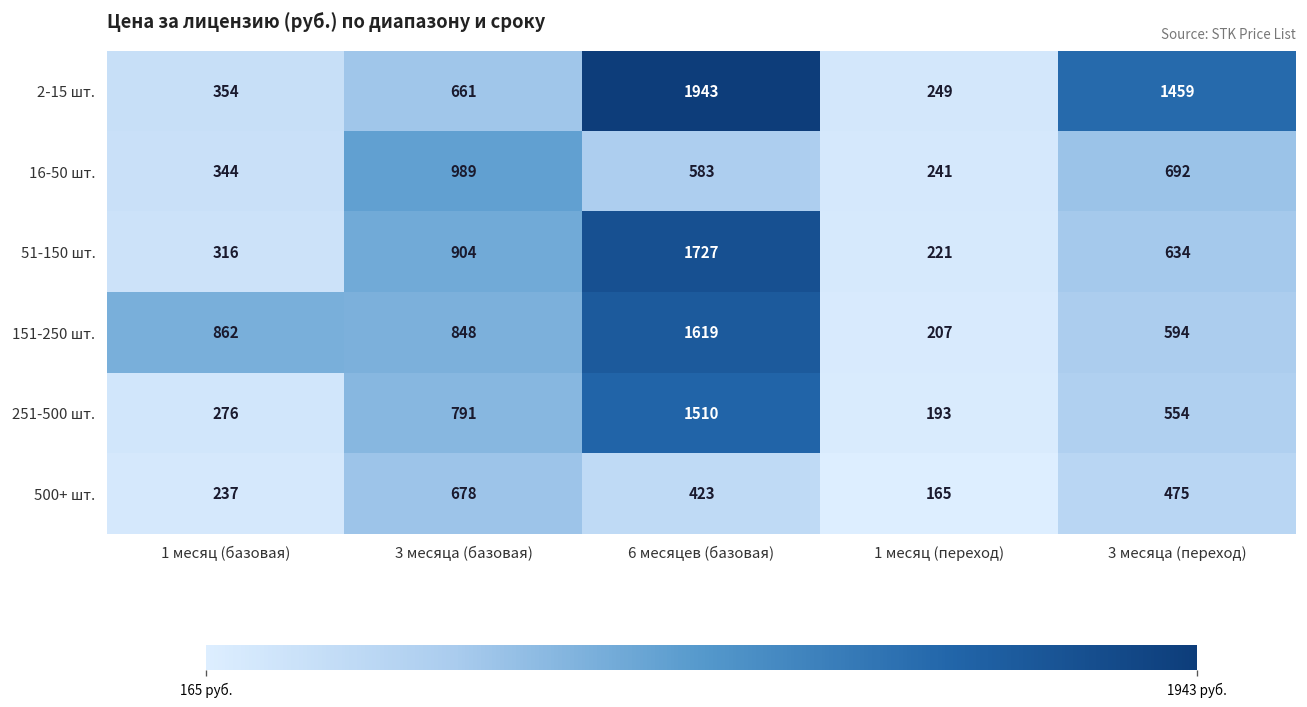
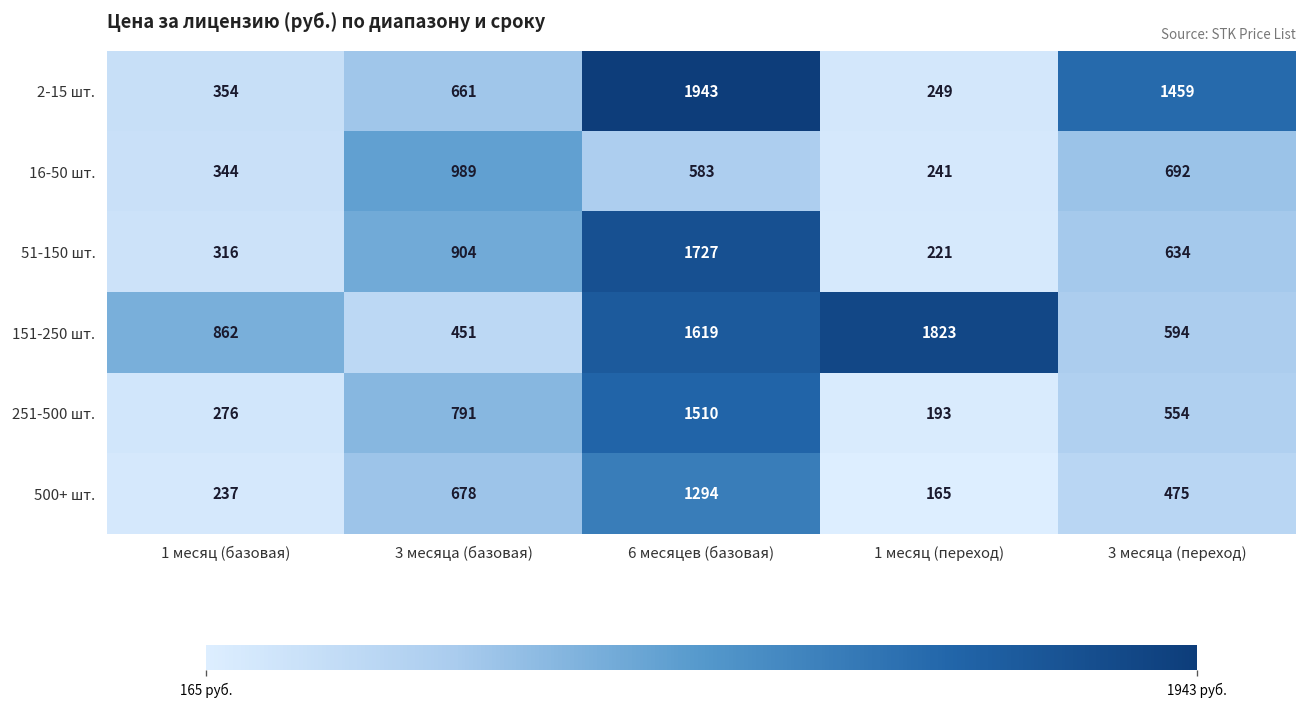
  {
    "2-15 шт.": {
      "1 месяц (базовая)": 354,
      "3 месяца (базовая)": 661,
      "6 месяцев (базовая)": 1943,
      "1 месяц (переход)": 249,
      "3 месяца (переход)": 1459
    },
    "16-50 шт.": {
      "1 месяц (базовая)": 344,
      "3 месяца (базовая)": 989,
      "6 месяцев (базовая)": 583,
      "1 месяц (переход)": 241,
      "3 месяца (переход)": 692
    },
    "51-150 шт.": {
      "1 месяц (базовая)": 316,
      "3 месяца (базовая)": 904,
      "6 месяцев (базовая)": 1727,
      "1 месяц (переход)": 221,
      "3 месяца (переход)": 634
    },
    "151-250 шт.": {
      "1 месяц (базовая)": 862,
-     "3 месяца (базовая)": 848,
+     "3 месяца (базовая)": 451,
      "6 месяцев (базовая)": 1619,
-     "1 месяц (переход)": 207,
+     "1 месяц (переход)": 1823,
      "3 месяца (переход)": 594
    },
    "251-500 шт.": {
      "1 месяц (базовая)": 276,
      "3 месяца (базовая)": 791,
      "6 месяцев (базовая)": 1510,
      "1 месяц (переход)": 193,
      "3 месяца (переход)": 554
    },
    "500+ шт.": {
      "1 месяц (базовая)": 237,
      "3 месяца (базовая)": 678,
-     "6 месяцев (базовая)": 423,
+     "6 месяцев (базовая)": 1294,
      "1 месяц (переход)": 165,
      "3 месяца (переход)": 475
    }
  }
